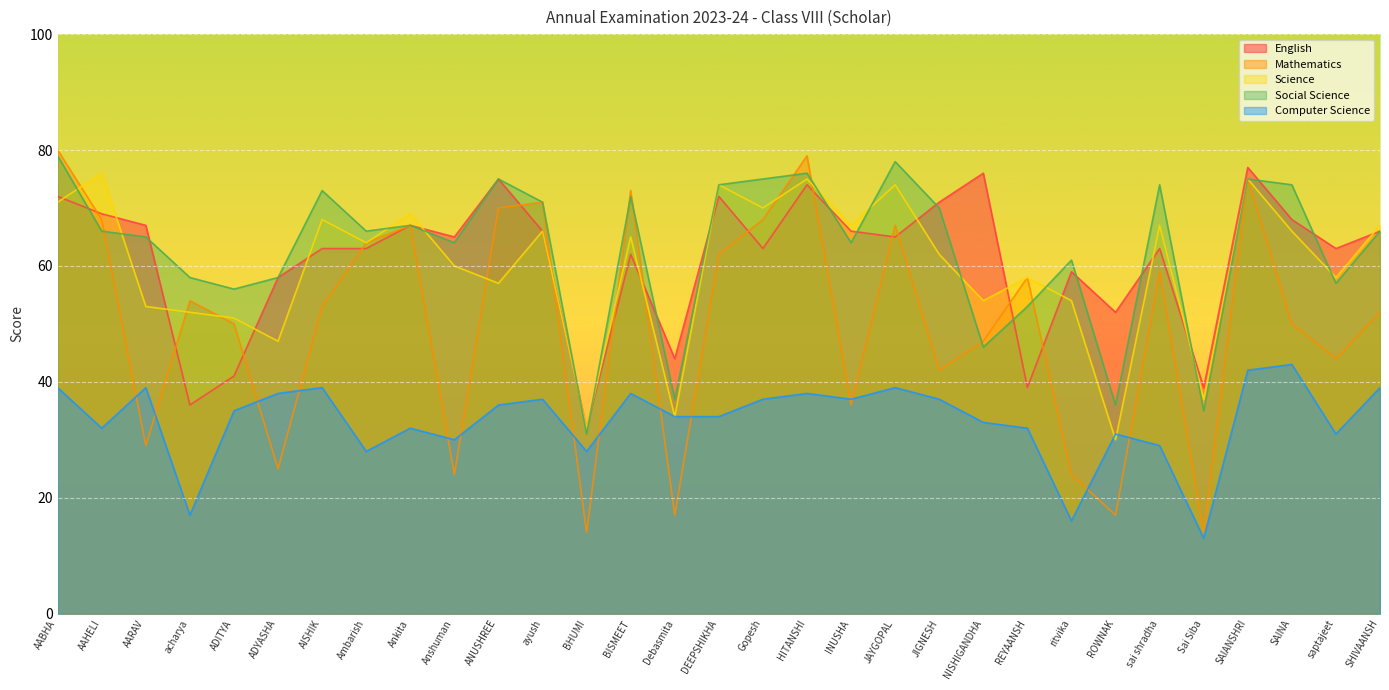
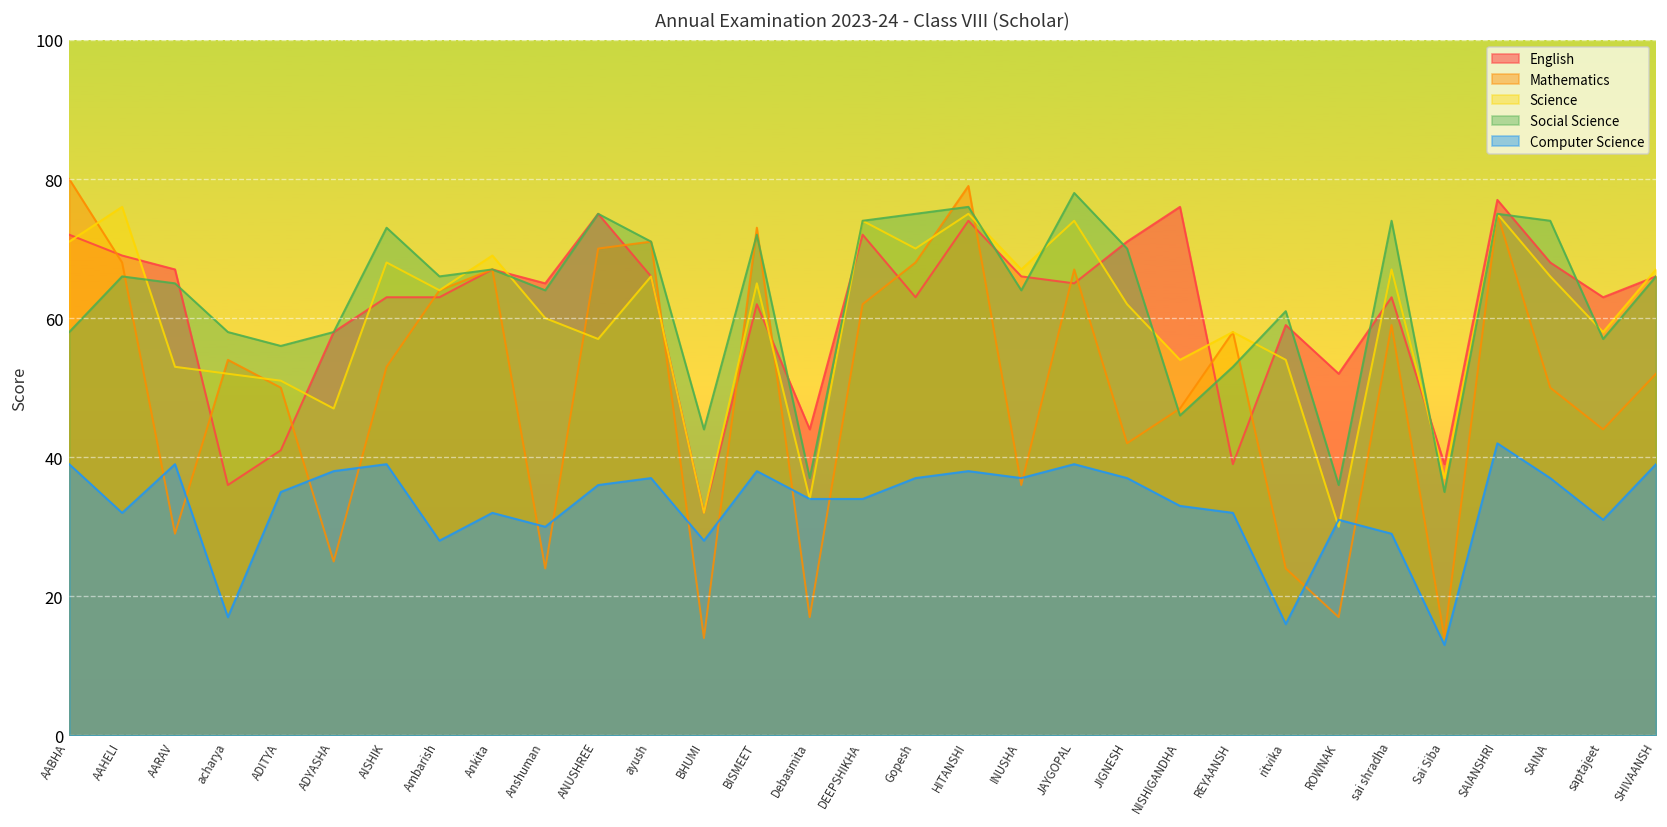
  {
    "English": {
      "AABHA": 72,
      "AAHELI": 69,
      "AARAV": 67,
      "acharya": 36,
      "ADITYA": 41,
      "AISHIK": 63,
      "Ambarish": 63,
      "Anshuman": 65,
      "BISMEET": 62,
      "Debasmita": 44,
      "DEEPSHIKHA": 72,
      "Gopesh": 63,
      "HITANSHI": 74,
      "INUSHA": 66,
      "JAYGOPAL": 65,
      "JIGNESH": 71,
      "NISHIGANDHA": 76,
      "REYAANSH": 39,
      "ritvika": 59,
      "ROWNAK": 52,
      "sai shradha": 63,
      "Sai Siba": 39,
      "SAIANSHRI": 77,
      "SAINA": 68,
      "saptajeet": 63
    },
    "Social Science": {
-     "AABHA": 79,
+     "AABHA": 58,
      "AAHELI": 66,
      "AARAV": 65,
      "acharya": 58,
      "ADITYA": 56,
      "AISHIK": 73,
      "Ambarish": 66,
      "Anshuman": 64,
-     "BHUMI": 31,
+     "BHUMI": 44,
      "BISMEET": 72,
      "Debasmita": 37,
      "Gopesh": 75,
      "HITANSHI": 76,
      "INUSHA": 64,
      "JAYGOPAL": 78,
      "JIGNESH": 70,
      "NISHIGANDHA": 46,
      "REYAANSH": 53,
      "ritvika": 61,
      "ROWNAK": 36,
      "sai shradha": 74,
      "Sai Siba": 35,
      "SAINA": 74,
      "saptajeet": 57
    },
    "Computer Science": {
      "AABHA": 39,
      "AAHELI": 32,
      "AARAV": 39,
      "acharya": 17,
      "ADITYA": 35,
      "ADYASHA": 38,
      "AISHIK": 39,
      "Ambarish": 28,
      "Ankita": 32,
      "Anshuman": 30,
      "ANUSHREE": 36,
      "ayush": 37,
      "BHUMI": 28,
      "BISMEET": 38,
      "DEEPSHIKHA": 34,
      "Gopesh": 37,
      "HITANSHI": 38,
      "INUSHA": 37,
      "JAYGOPAL": 39,
      "JIGNESH": 37,
      "NISHIGANDHA": 33,
      "REYAANSH": 32,
      "ritvika": 16,
      "ROWNAK": 31,
      "sai shradha": 29,
      "Sai Siba": 13,
      "SAIANSHRI": 42,
-     "SAINA": 43,
+     "SAINA": 37,
      "saptajeet": 31,
      "SHIVAANSH": 39
    }
  }
